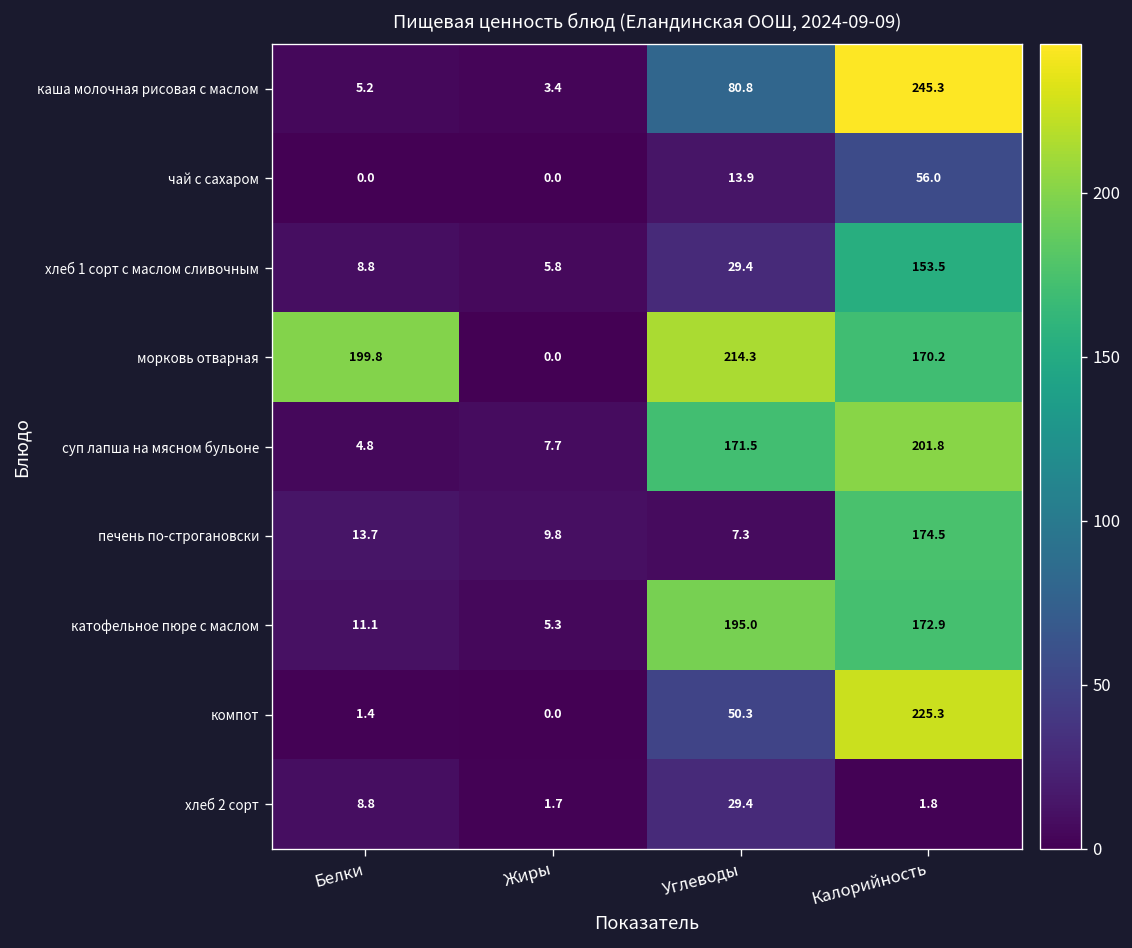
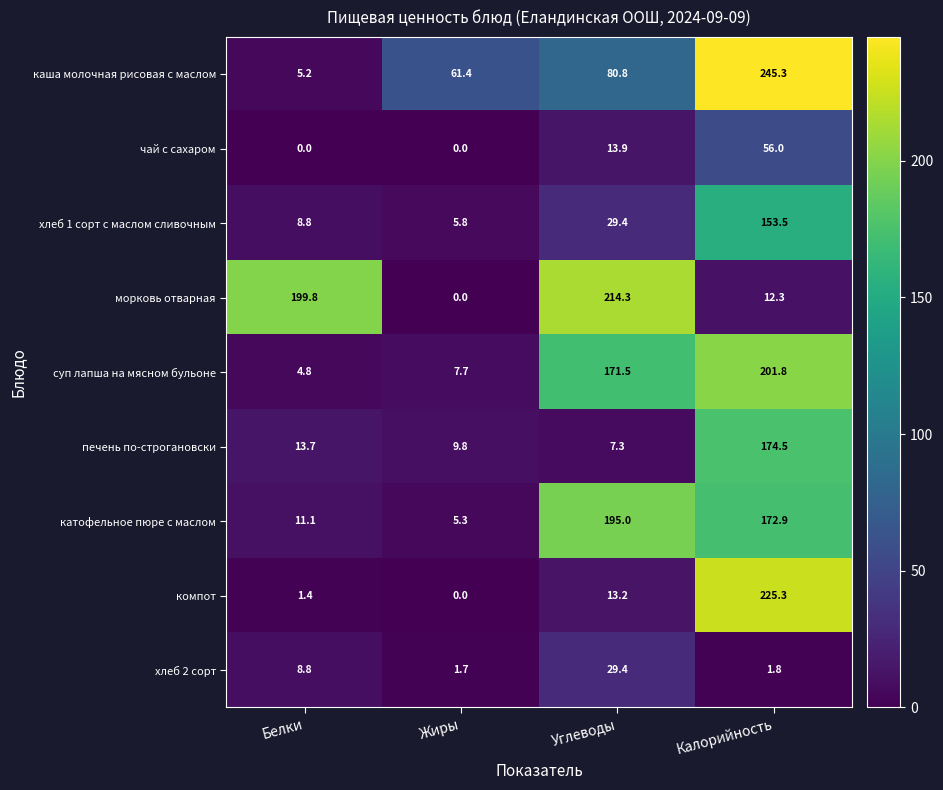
  {
    "каша молочная рисовая с маслом": {
      "Белки": 5.2,
-     "Жиры": 3.4,
+     "Жиры": 61.4,
      "Углеводы": 80.8,
      "Калорийность": 245.3
    },
    "чай с сахаром": {
      "Белки": 0.0,
      "Жиры": 0.0,
      "Углеводы": 13.9,
      "Калорийность": 56.0
    },
    "хлеб 1 сорт с маслом сливочным": {
      "Белки": 8.8,
      "Жиры": 5.8,
      "Углеводы": 29.4,
      "Калорийность": 153.5
    },
    "морковь отварная": {
      "Белки": 199.8,
      "Жиры": 0.0,
      "Углеводы": 214.3,
-     "Калорийность": 170.2
+     "Калорийность": 12.3
    },
    "суп лапша на мясном бульоне": {
      "Белки": 4.8,
      "Жиры": 7.7,
      "Углеводы": 171.5,
      "Калорийность": 201.8
    },
    "печень по-строгановски": {
      "Белки": 13.7,
      "Жиры": 9.8,
      "Углеводы": 7.3,
      "Калорийность": 174.5
    },
    "катофельное пюре с маслом": {
      "Белки": 11.1,
      "Жиры": 5.3,
      "Углеводы": 195.0,
      "Калорийность": 172.9
    },
    "компот": {
      "Белки": 1.4,
      "Жиры": 0.0,
-     "Углеводы": 50.3,
+     "Углеводы": 13.2,
      "Калорийность": 225.3
    },
    "хлеб 2 сорт": {
      "Белки": 8.8,
      "Жиры": 1.7,
      "Углеводы": 29.4,
      "Калорийность": 1.8
    }
  }
